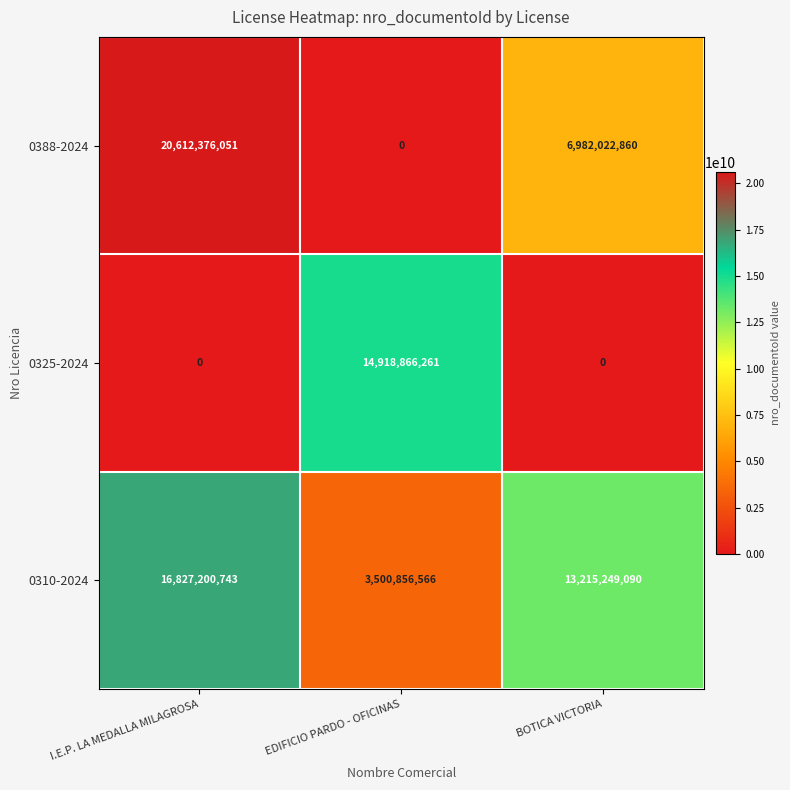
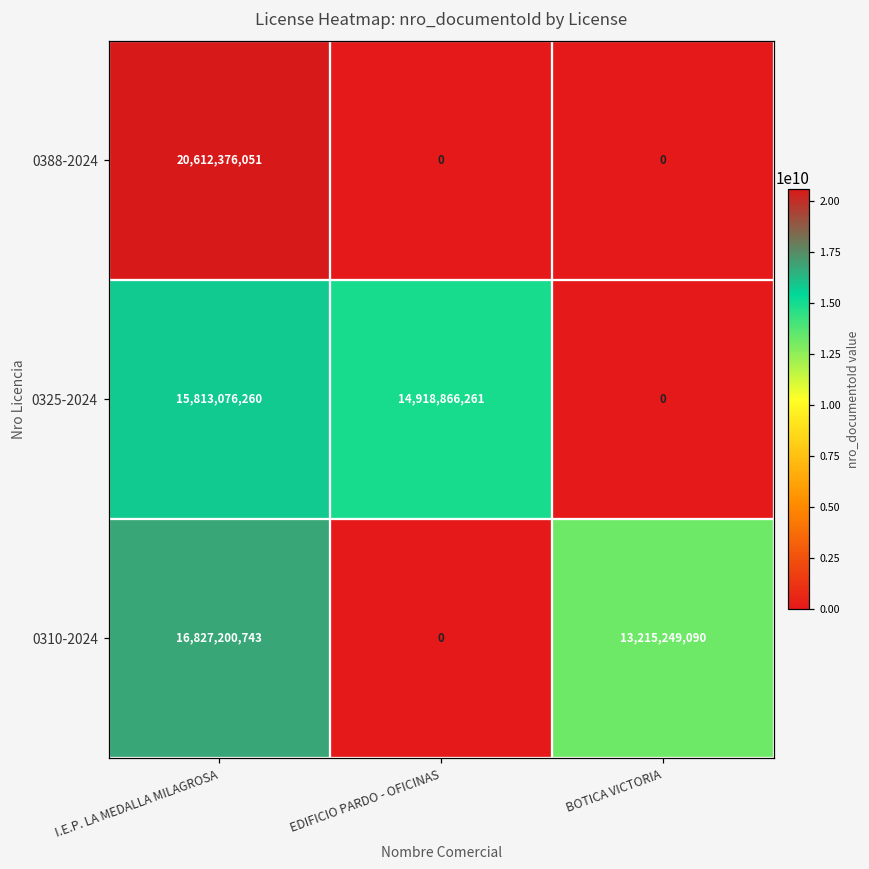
  {
    "0388-2024": {
      "I.E.P. LA MEDALLA MILAGROSA": "20,612,376,051",
      "EDIFICIO PARDO - OFICINAS": "0",
-     "BOTICA VICTORIA": "6,982,022,860"
+     "BOTICA VICTORIA": "0"
    },
    "0325-2024": {
-     "I.E.P. LA MEDALLA MILAGROSA": "0",
+     "I.E.P. LA MEDALLA MILAGROSA": "15,813,076,260",
      "EDIFICIO PARDO - OFICINAS": "14,918,866,261",
      "BOTICA VICTORIA": "0"
    },
    "0310-2024": {
      "I.E.P. LA MEDALLA MILAGROSA": "16,827,200,743",
-     "EDIFICIO PARDO - OFICINAS": "3,500,856,566",
+     "EDIFICIO PARDO - OFICINAS": "0",
      "BOTICA VICTORIA": "13,215,249,090"
    }
  }
